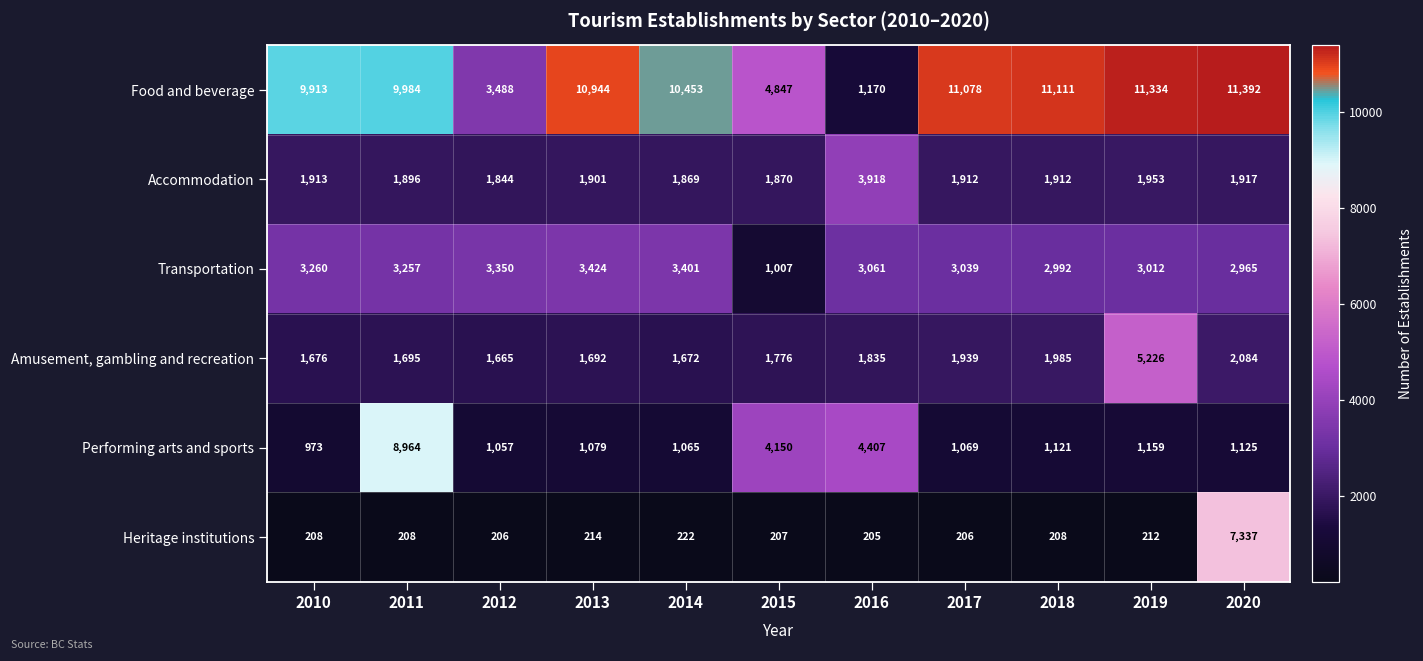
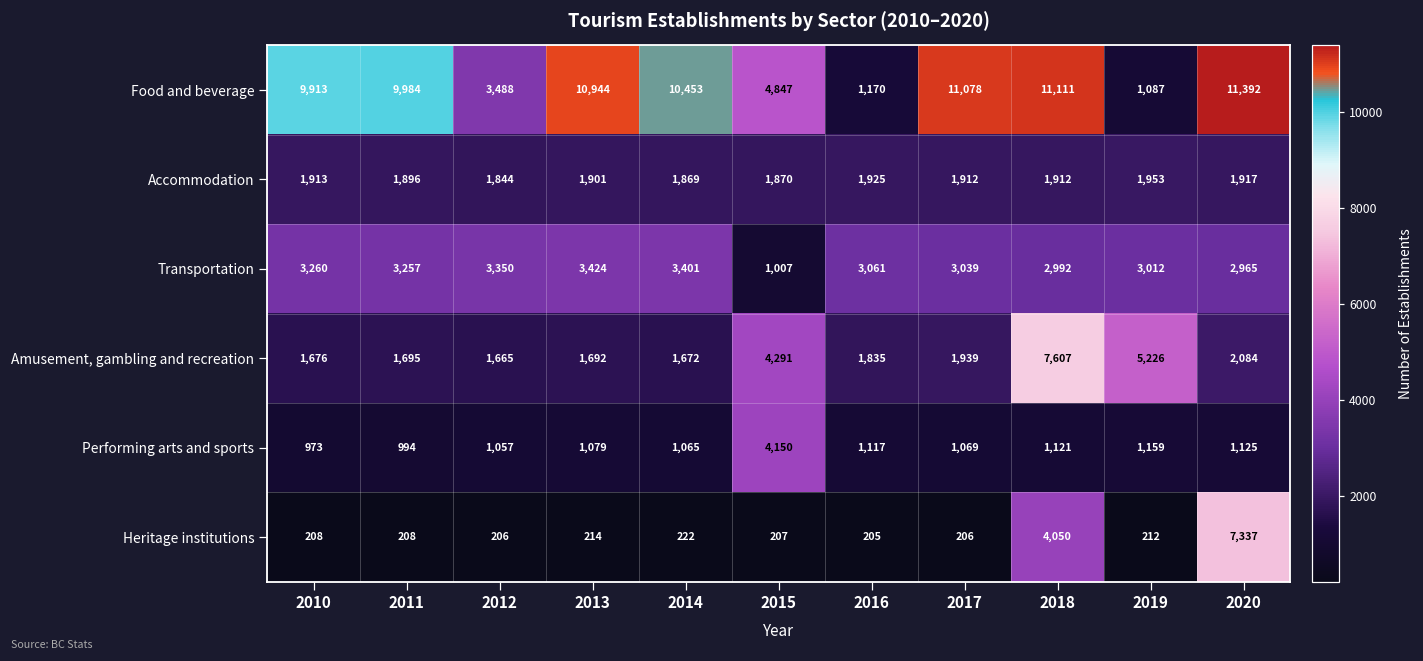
  {
    "Food and beverage": {
      "2010": "9,913",
      "2011": "9,984",
      "2012": "3,488",
      "2013": "10,944",
      "2014": "10,453",
      "2015": "4,847",
      "2016": "1,170",
      "2017": "11,078",
      "2018": "11,111",
-     "2019": "11,334",
+     "2019": "1,087",
      "2020": "11,392"
    },
    "Accommodation": {
      "2010": "1,913",
      "2011": "1,896",
      "2012": "1,844",
      "2013": "1,901",
      "2014": "1,869",
      "2015": "1,870",
-     "2016": "3,918",
+     "2016": "1,925",
      "2017": "1,912",
      "2018": "1,912",
      "2019": "1,953",
      "2020": "1,917"
    },
    "Transportation": {
      "2010": "3,260",
      "2011": "3,257",
      "2012": "3,350",
      "2013": "3,424",
      "2014": "3,401",
      "2015": "1,007",
      "2016": "3,061",
      "2017": "3,039",
      "2018": "2,992",
      "2019": "3,012",
      "2020": "2,965"
    },
    "Amusement, gambling and recreation": {
      "2010": "1,676",
      "2011": "1,695",
      "2012": "1,665",
      "2013": "1,692",
      "2014": "1,672",
-     "2015": "1,776",
+     "2015": "4,291",
      "2016": "1,835",
      "2017": "1,939",
-     "2018": "1,985",
+     "2018": "7,607",
      "2019": "5,226",
      "2020": "2,084"
    },
    "Performing arts and sports": {
      "2010": "973",
-     "2011": "8,964",
+     "2011": "994",
      "2012": "1,057",
      "2013": "1,079",
      "2014": "1,065",
      "2015": "4,150",
-     "2016": "4,407",
+     "2016": "1,117",
      "2017": "1,069",
      "2018": "1,121",
      "2019": "1,159",
      "2020": "1,125"
    },
    "Heritage institutions": {
      "2010": "208",
      "2011": "208",
      "2012": "206",
      "2013": "214",
      "2014": "222",
      "2015": "207",
      "2016": "205",
      "2017": "206",
-     "2018": "208",
+     "2018": "4,050",
      "2019": "212",
      "2020": "7,337"
    }
  }
